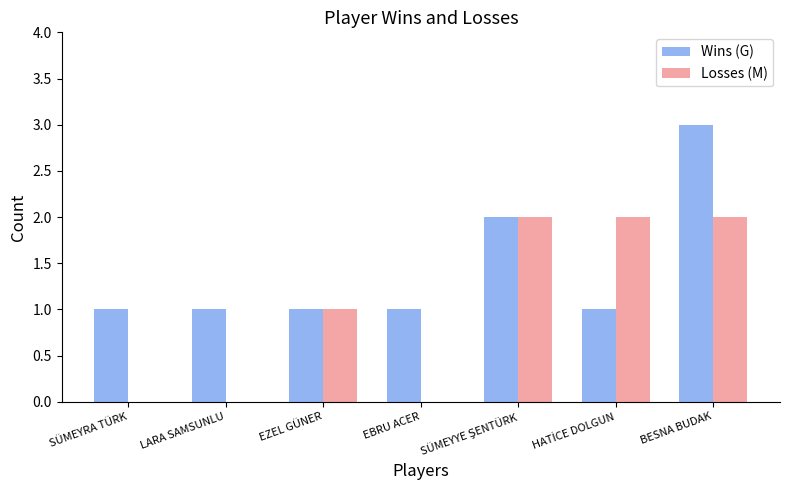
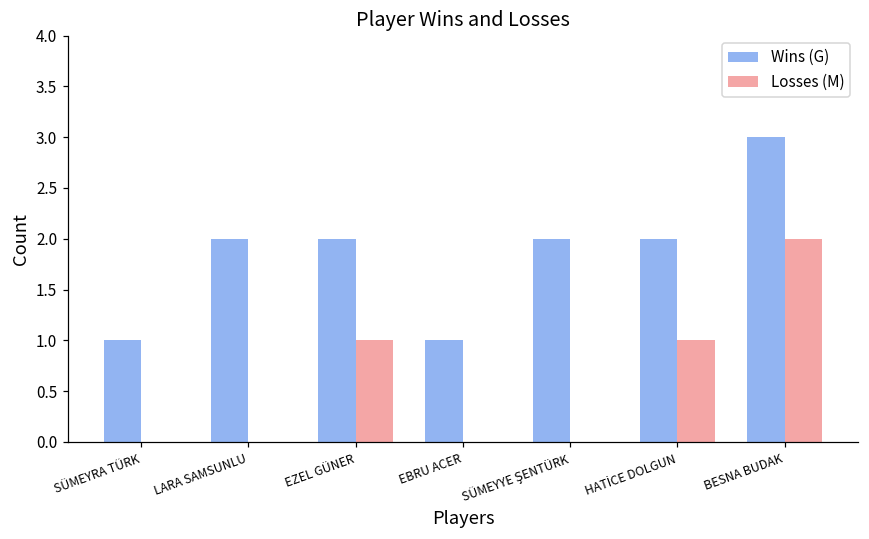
  {
    "Wins (G)": {
      "SÜMEYRA TÜRK": 1,
-     "LARA SAMSUNLU": 1,
-     "EZEL GÜNER": 1,
+     "LARA SAMSUNLU": 2,
+     "EZEL GÜNER": 2,
      "EBRU ACER": 1,
      "SÜMEYYE ŞENTÜRK": 2,
-     "HATİCE DOLGUN": 1,
+     "HATİCE DOLGUN": 2,
      "BESNA BUDAK": 3
    },
    "Losses (M)": {
      "SÜMEYRA TÜRK": 0,
      "LARA SAMSUNLU": 0,
      "EZEL GÜNER": 1,
      "EBRU ACER": 0,
-     "SÜMEYYE ŞENTÜRK": 2,
-     "HATİCE DOLGUN": 2,
+     "SÜMEYYE ŞENTÜRK": 0,
+     "HATİCE DOLGUN": 1,
      "BESNA BUDAK": 2
    }
  }
